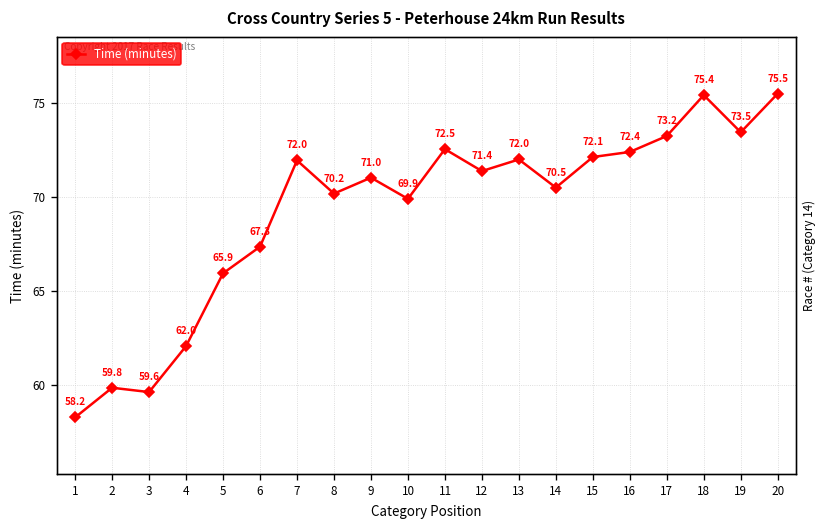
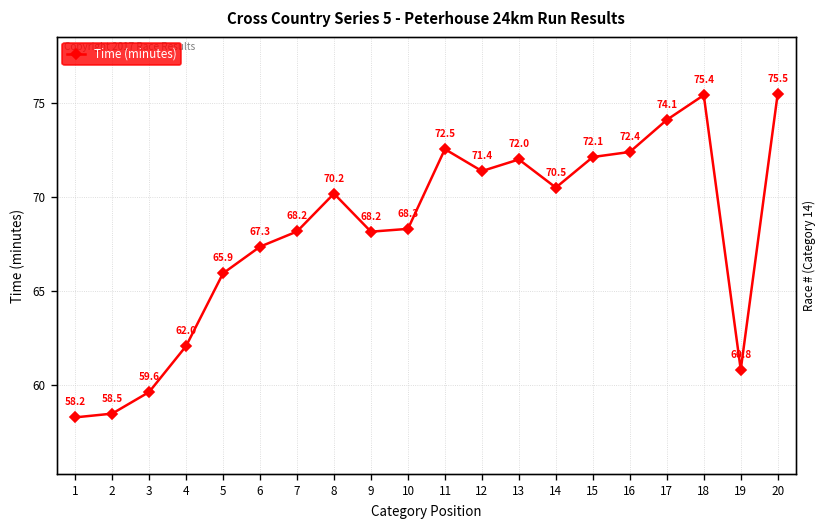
  {
    "1": 58.2,
-   "2": 59.8,
+   "2": 58.5,
    "3": 59.6,
    "4": 62.0,
    "5": 65.9,
    "6": 67.3,
-   "7": 72.0,
+   "7": 68.2,
    "8": 70.2,
-   "9": 71.0,
-   "10": 69.9,
+   "9": 68.2,
+   "10": 68.3,
    "11": 72.5,
    "12": 71.4,
    "13": 72.0,
    "14": 70.5,
    "15": 72.1,
    "16": 72.4,
-   "17": 73.2,
+   "17": 74.1,
    "18": 75.4,
-   "19": 73.5,
+   "19": 60.8,
    "20": 75.5
  }
